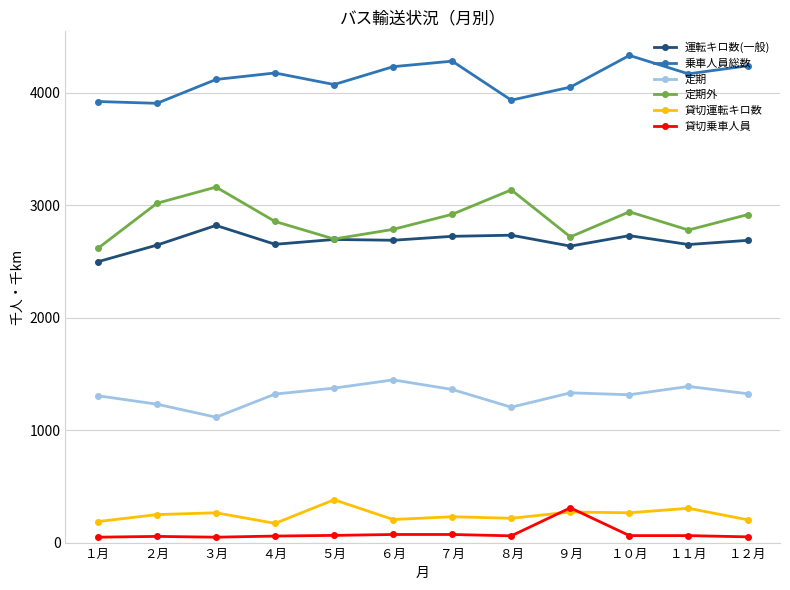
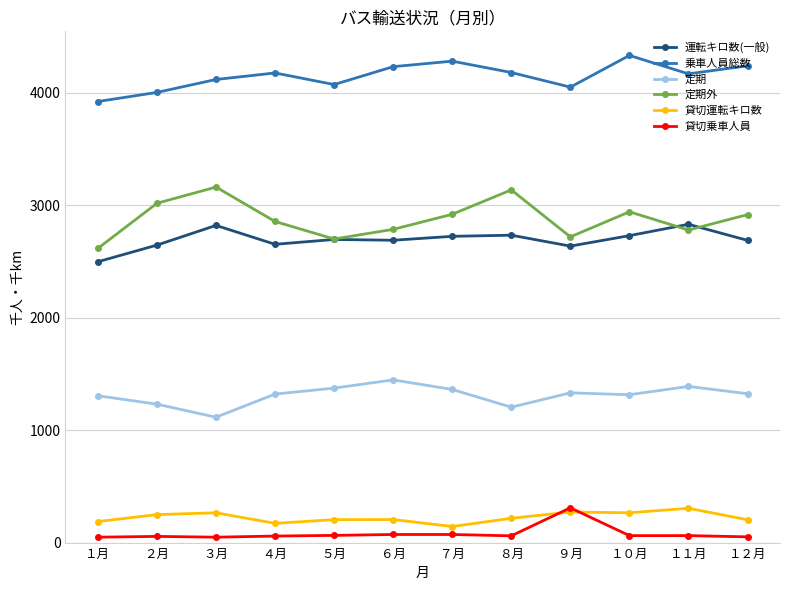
  {
    "運転キロ数(一般)": {
      "１月": 2500,
      "２月": 2650,
      "３月": 2820,
      "４月": 2650,
      "６月": 2690,
      "７月": 2720,
      "８月": 2730,
      "９月": 2640,
      "１０月": 2730,
-     "１１月": 2650,
+     "１１月": 2830,
      "１２月": 2690
    },
    "乗車人員総数": {
      "１月": 3920,
-     "２月": 3910,
+     "２月": 4000,
      "３月": 4120,
      "４月": 4180,
      "５月": 4070,
      "６月": 4230,
      "７月": 4280,
-     "８月": 3940,
+     "８月": 4180,
      "９月": 4050,
      "１０月": 4330,
      "１１月": 4170,
      "１２月": 4240
    },
    "定期": {
      "１月": 1310,
      "２月": 1230,
      "３月": 1120,
      "４月": 1320,
      "５月": 1370,
      "６月": 1450,
      "７月": 1360,
      "８月": 1200,
      "９月": 1330,
      "１０月": 1320,
      "１１月": 1390,
      "１２月": 1320
    },
    "定期外": {
      "１月": 2620,
      "２月": 3020,
      "３月": 3160,
      "４月": 2860,
      "６月": 2790,
      "７月": 2920,
      "８月": 3140,
      "９月": 2720,
      "１０月": 2940,
      "１１月": 2780,
      "１２月": 2920
    },
    "貸切運転キロ数": {
      "１月": 190,
      "２月": 250,
      "３月": 270,
      "４月": 170,
-     "５月": 380,
+     "５月": 200,
      "６月": 210,
-     "７月": 230,
+     "７月": 140,
      "８月": 220,
      "９月": 270,
      "１０月": 270,
      "１１月": 310,
      "１２月": 200
    },
    "貸切乗車人員": {
      "１月": 50,
      "２月": 60,
      "３月": 50,
      "４月": 60,
      "５月": 60,
      "６月": 70,
      "７月": 70,
      "８月": 60,
      "９月": 310,
      "１０月": 60,
      "１１月": 60,
      "１２月": 50
    }
  }
